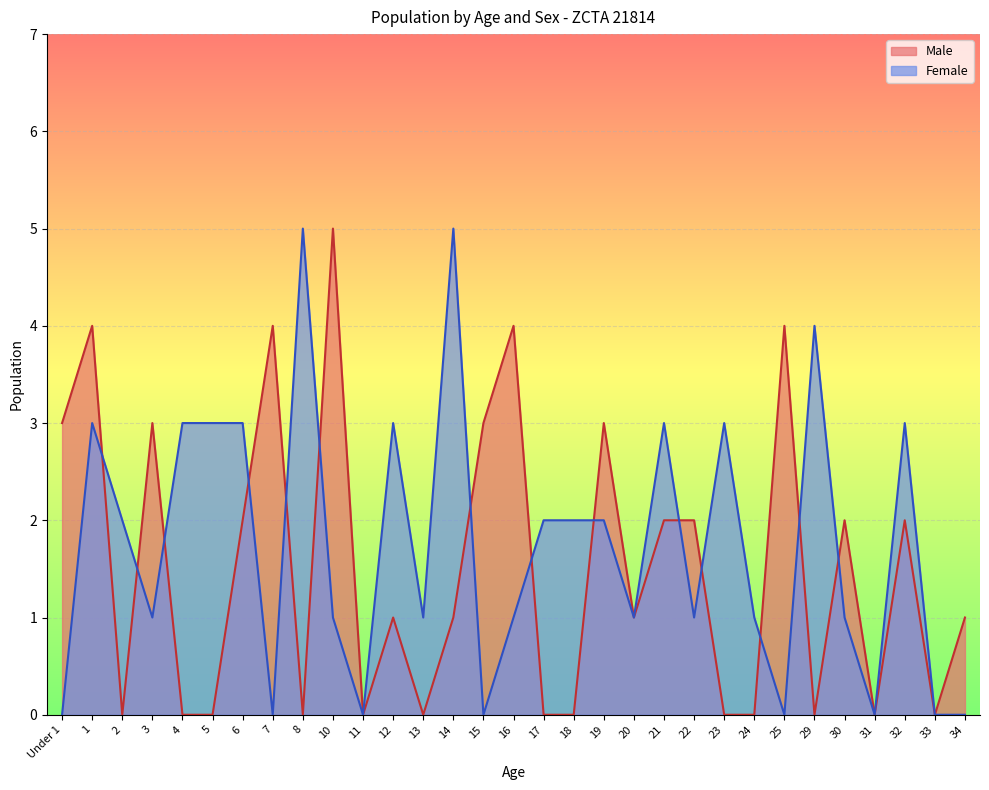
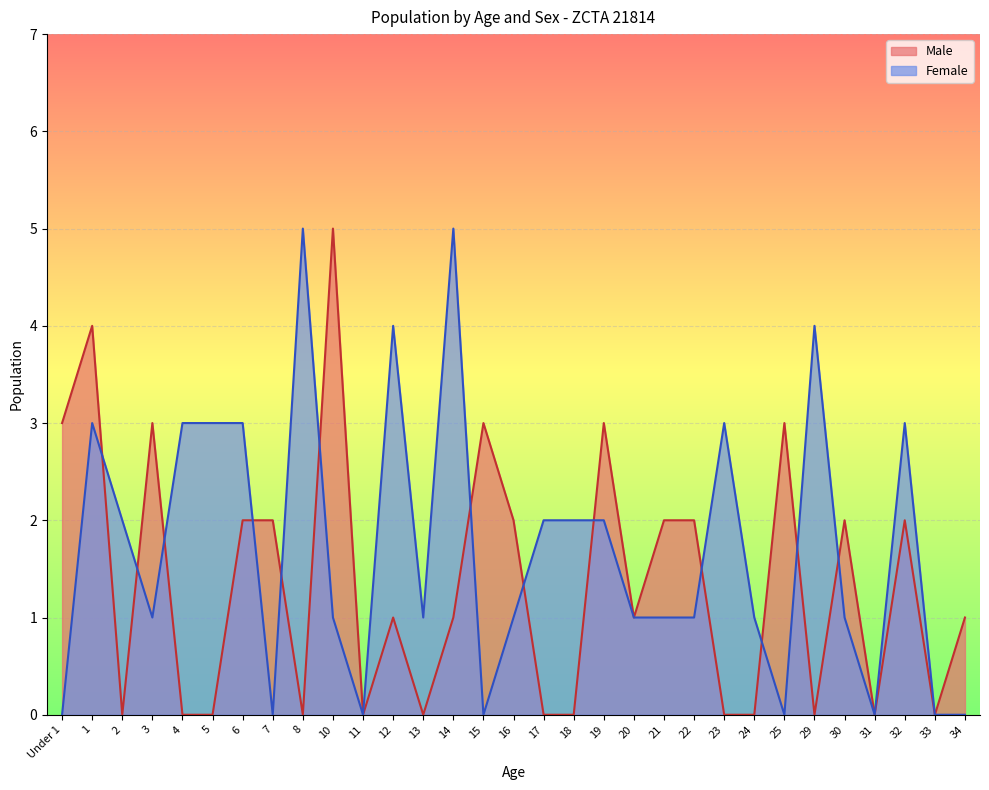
  {
    "Male": {
      "Under 1": 3,
      "1": 4,
      "2": 0,
      "3": 3,
      "4": 0,
      "5": 0,
      "6": 2,
-     "7": 4,
+     "7": 2,
      "8": 0,
      "10": 5,
      "12": 1,
      "13": 0,
      "14": 1,
      "15": 3,
-     "16": 4,
+     "16": 2,
      "17": 0,
      "18": 0,
      "19": 3,
      "21": 2,
      "22": 2,
      "23": 0,
      "24": 0,
-     "25": 4,
+     "25": 3,
      "29": 0,
      "30": 2,
      "32": 2,
      "34": 1
    },
    "Female": {
      "Under 1": 0,
      "1": 3,
      "2": 2,
      "3": 1,
      "4": 3,
      "5": 3,
      "6": 3,
      "7": 0,
      "8": 5,
      "10": 1,
-     "12": 3,
+     "12": 4,
      "13": 1,
      "14": 5,
      "15": 0,
      "16": 1,
      "17": 2,
      "18": 2,
      "19": 2,
-     "21": 3,
+     "21": 1,
      "22": 1,
      "23": 3,
      "24": 1,
      "25": 0,
      "29": 4,
      "30": 1,
      "32": 3,
      "34": 0
    }
  }
